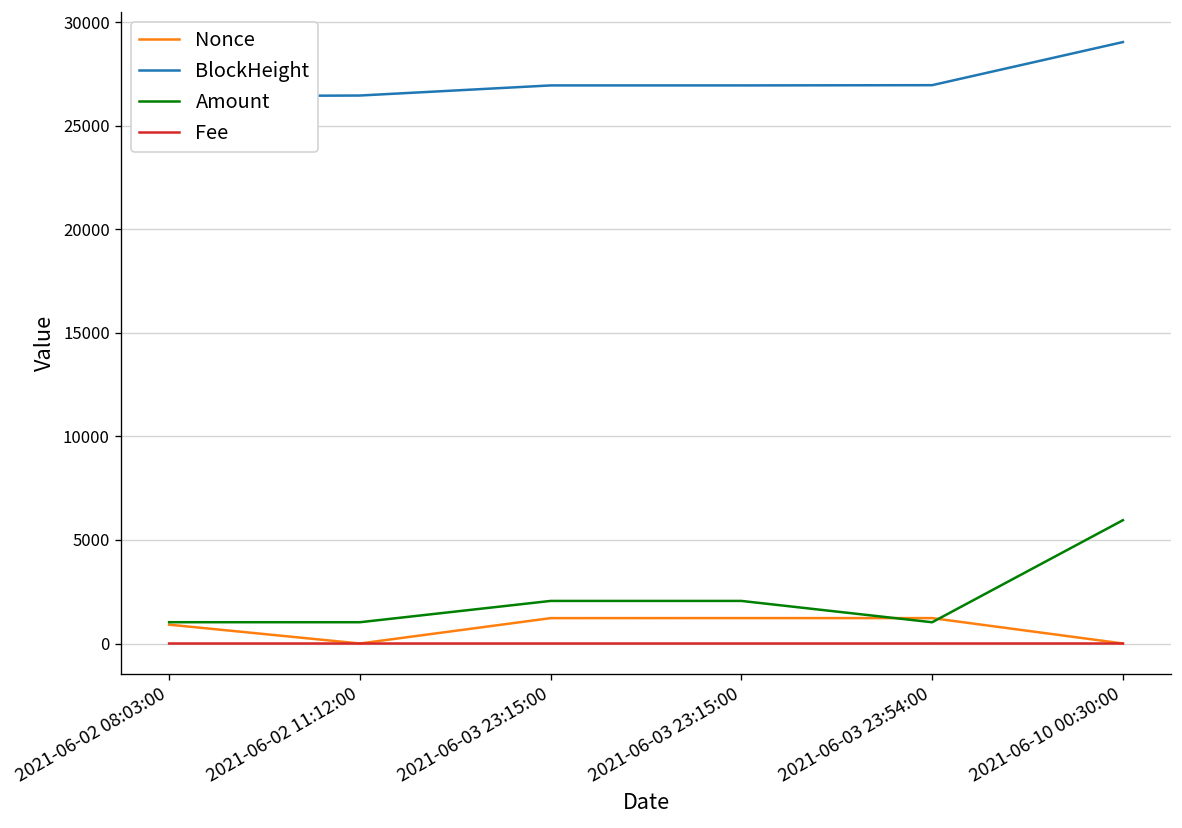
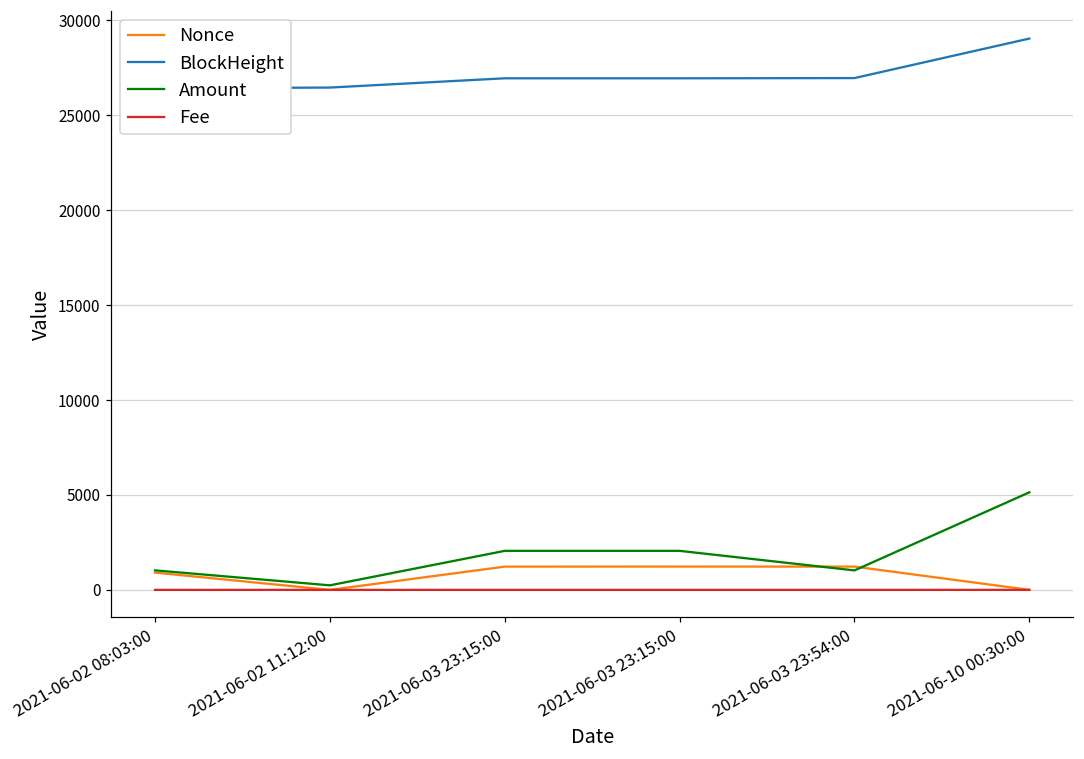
  {
    "Nonce": {
      "2021-06-03 23:54:00": 1200
    },
    "BlockHeight": {
      "2021-06-02 11:12:00": 26500,
      "2021-06-03 23:54:00": 27000,
      "2021-06-10 00:30:00": 29000
    },
    "Amount": {
-     "2021-06-02 11:12:00": 1000,
+     "2021-06-02 11:12:00": 200,
      "2021-06-03 23:54:00": 1000,
-     "2021-06-10 00:30:00": 6000
+     "2021-06-10 00:30:00": 5100
    },
    "Fee": {
      "2021-06-02 08:03:00": 0,
      "2021-06-03 23:54:00": 0
    }
  }
